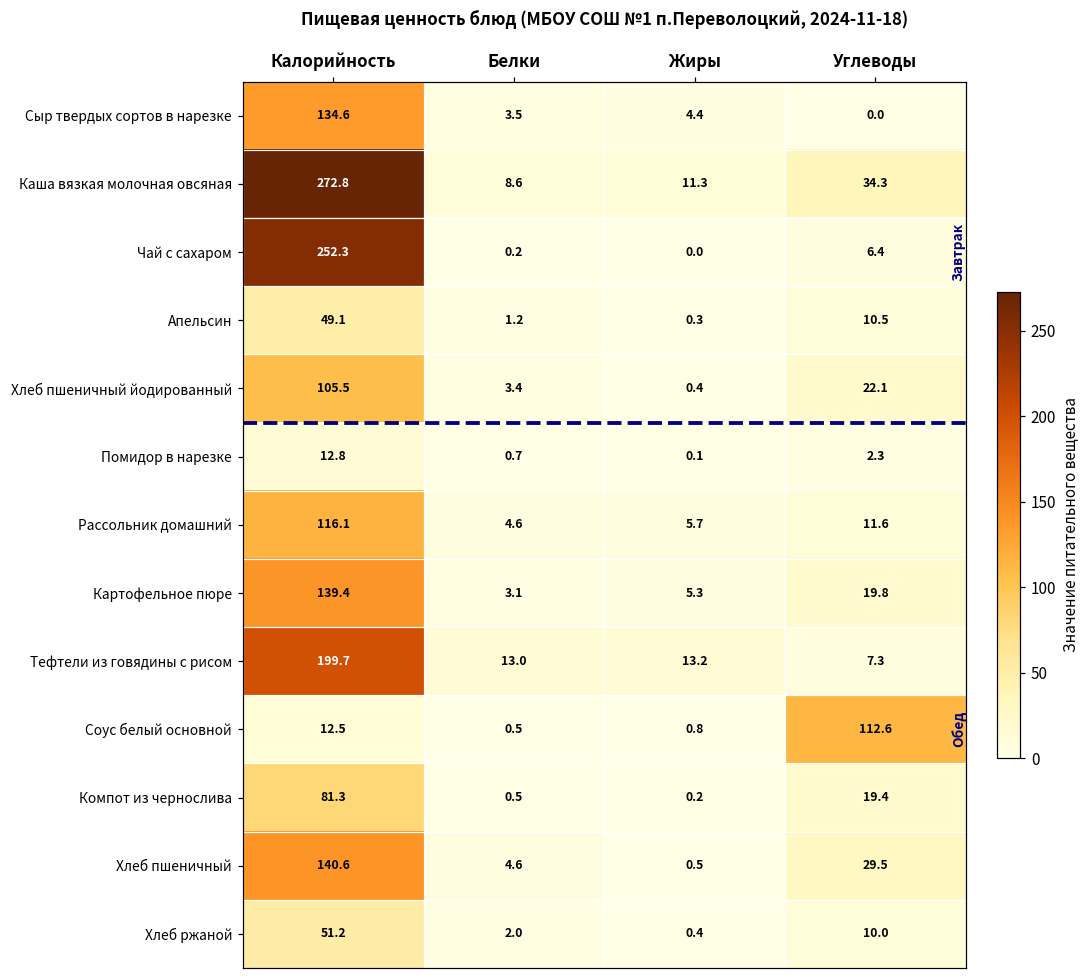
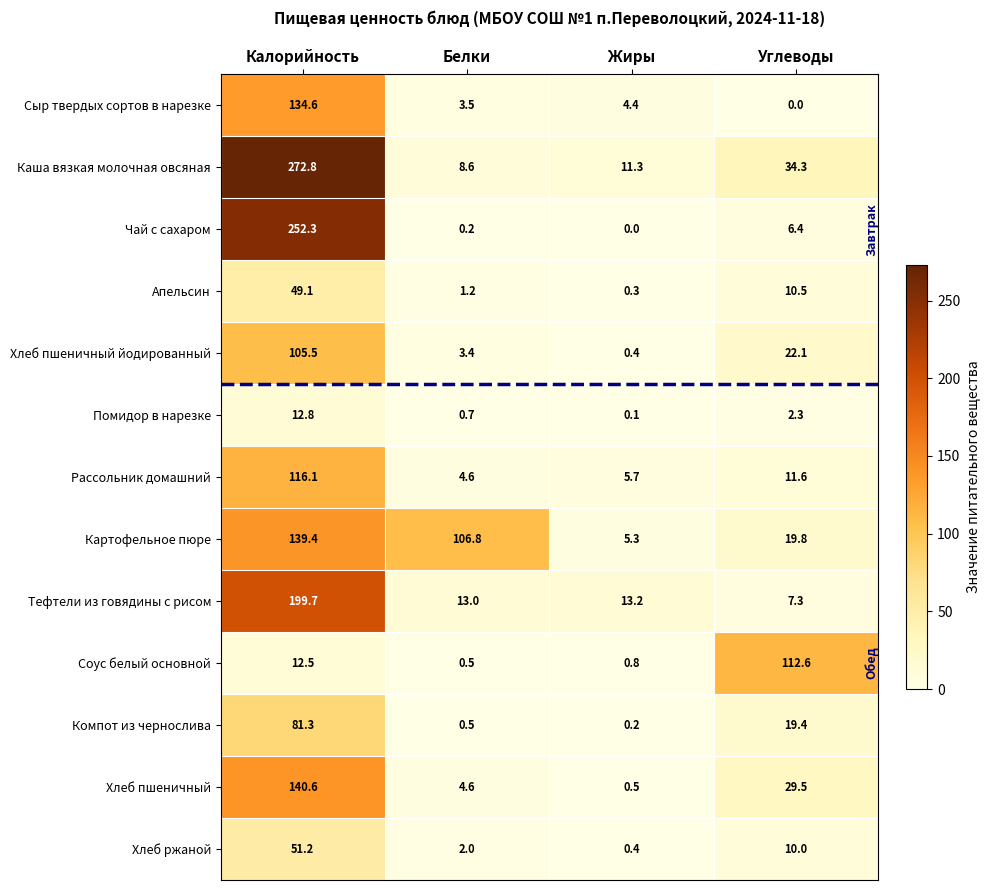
  {
    "Сыр твердых сортов в нарезке": {
      "Калорийность": 134.6,
      "Белки": 3.5,
      "Жиры": 4.4,
      "Углеводы": 0.0
    },
    "Каша вязкая молочная овсяная": {
      "Калорийность": 272.8,
      "Белки": 8.6,
      "Жиры": 11.3,
      "Углеводы": 34.3
    },
    "Чай с сахаром": {
      "Калорийность": 252.3,
      "Белки": 0.2,
      "Жиры": 0.0
    },
    "Апельсин": {
      "Калорийность": 49.1,
      "Белки": 1.2,
      "Жиры": 0.3,
      "Углеводы": 10.5
    },
    "Хлеб пшеничный йодированный": {
      "Калорийность": 105.5,
      "Белки": 3.4,
      "Жиры": 0.4,
      "Углеводы": 22.1
    },
    "Помидор в нарезке": {
      "Калорийность": 12.8,
      "Белки": 0.7,
      "Жиры": 0.1,
      "Углеводы": 2.3
    },
    "Рассольник домашний": {
      "Калорийность": 116.1,
      "Белки": 4.6,
      "Жиры": 5.7,
      "Углеводы": 11.6
    },
    "Картофельное пюре": {
      "Калорийность": 139.4,
-     "Белки": 3.1,
+     "Белки": 106.8,
      "Жиры": 5.3,
      "Углеводы": 19.8
    },
    "Тефтели из говядины с рисом": {
      "Калорийность": 199.7,
      "Белки": 13.0,
      "Жиры": 13.2,
      "Углеводы": 7.3
    },
    "Соус белый основной": {
      "Калорийность": 12.5,
      "Белки": 0.5,
      "Жиры": 0.8
    },
    "Компот из чернослива": {
      "Калорийность": 81.3,
      "Белки": 0.5,
      "Жиры": 0.2,
      "Углеводы": 19.4
    },
    "Хлеб пшеничный": {
      "Калорийность": 140.6,
      "Белки": 4.6,
      "Жиры": 0.5,
      "Углеводы": 29.5
    },
    "Хлеб ржаной": {
      "Калорийность": 51.2,
      "Белки": 2.0,
      "Жиры": 0.4,
      "Углеводы": 10.0
    }
  }
